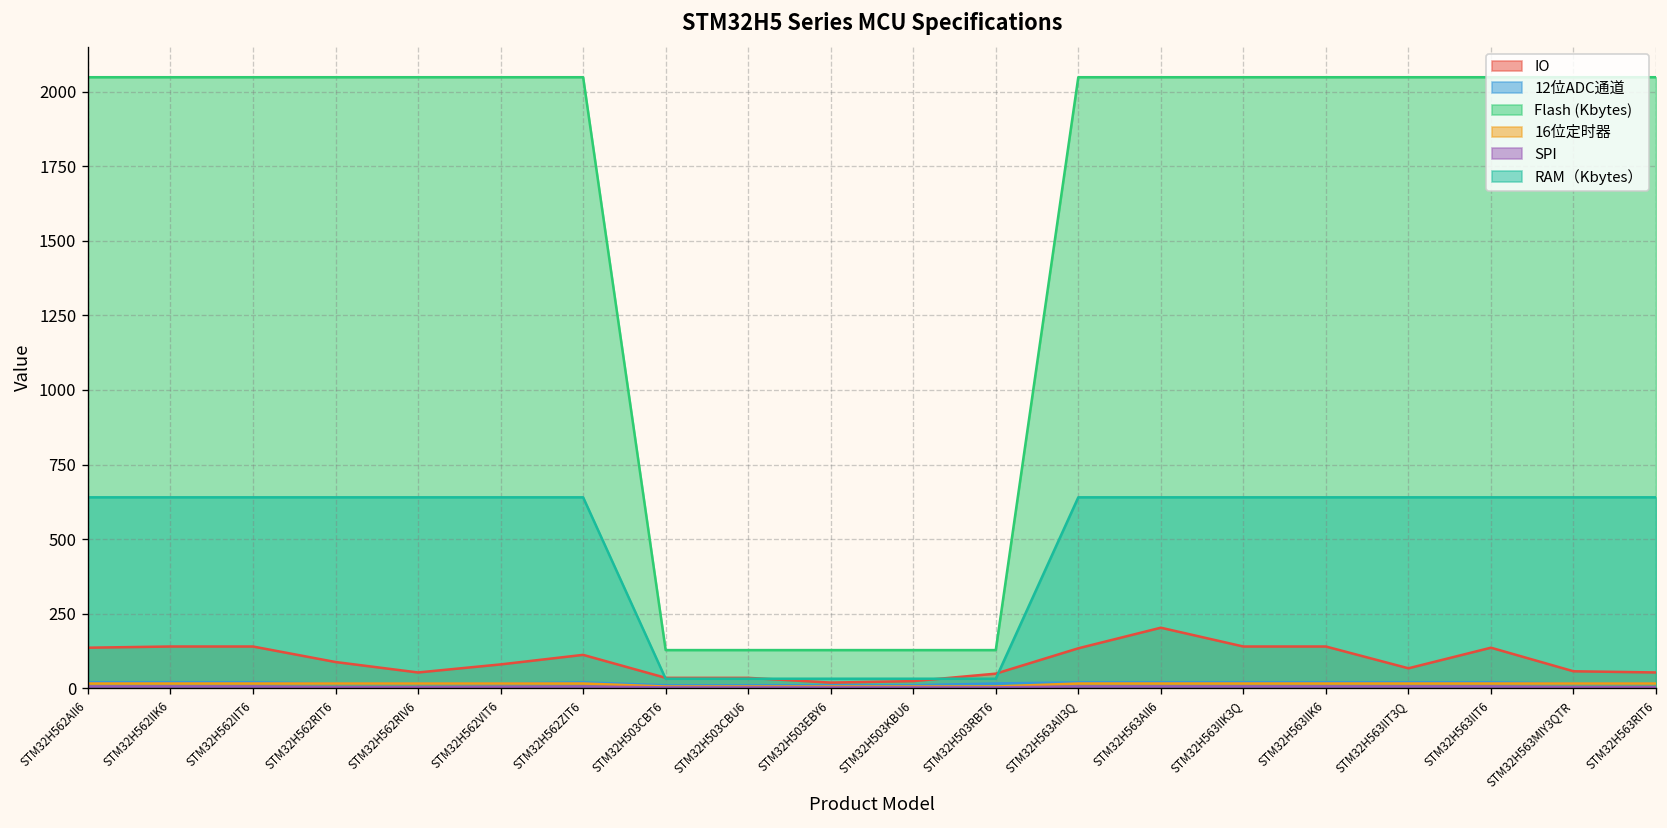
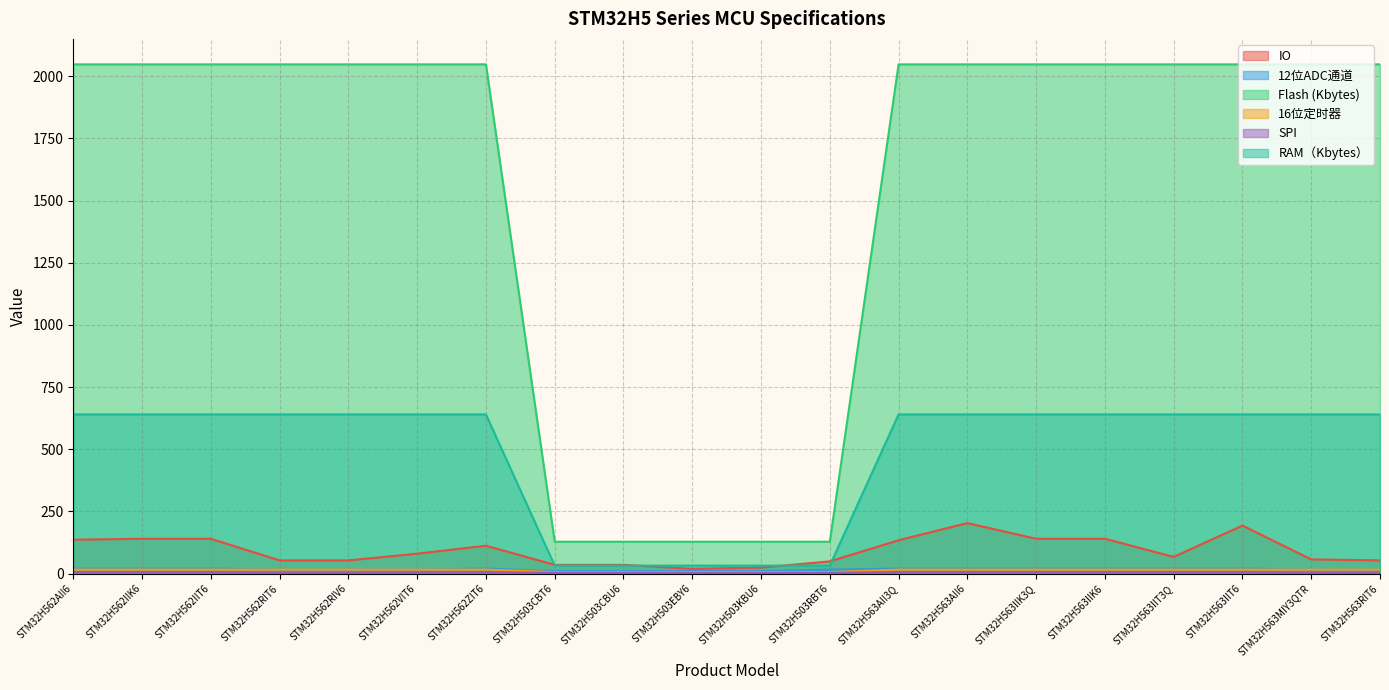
  {
    "IO": {
      "STM32H562AII6": 140,
      "STM32H562IIK6": 140,
      "STM32H562IIT6": 140,
-     "STM32H562RIT6": 90,
+     "STM32H562RIT6": 50,
      "STM32H562RIV6": 50,
      "STM32H562VIT6": 80,
      "STM32H562ZIT6": 110,
      "STM32H503RBT6": 50,
      "STM32H563AII3Q": 130,
      "STM32H563AII6": 200,
      "STM32H563IIK3Q": 140,
      "STM32H563IIK6": 140,
      "STM32H563IIT3Q": 70,
-     "STM32H563IIT6": 140,
+     "STM32H563IIT6": 190,
      "STM32H563MIY3QTR": 60,
      "STM32H563RIT6": 50
    },
    "SPI": {
      "STM32H562RIT6": 0,
      "STM32H562RIV6": 0,
      "STM32H562VIT6": 10,
      "STM32H563MIY3QTR": 0,
      "STM32H563RIT6": 0
    }
  }
